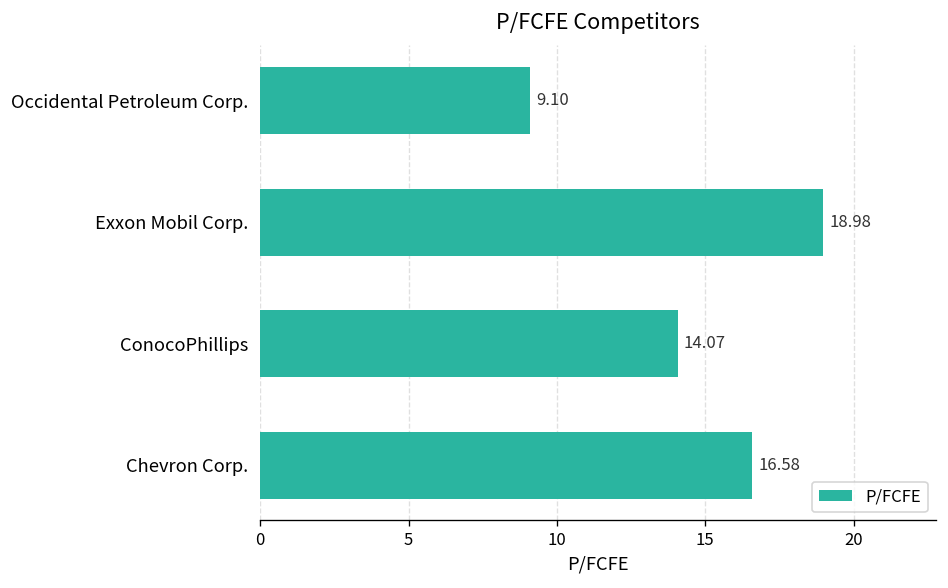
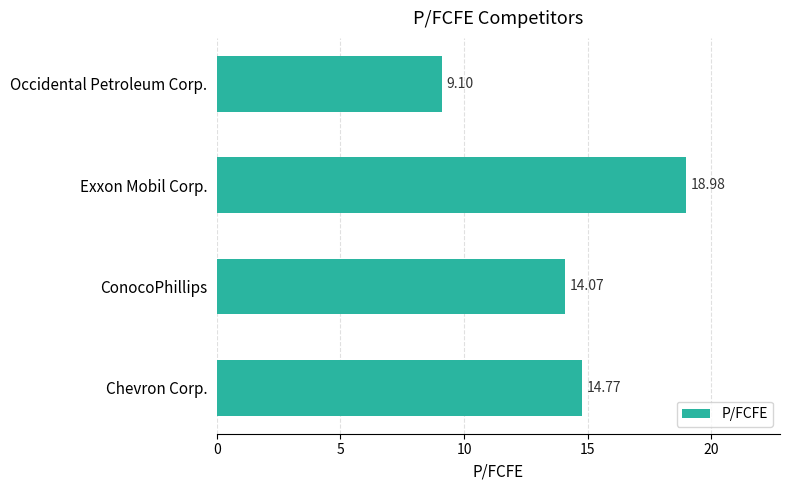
  {
    "Occidental Petroleum Corp.": 9.10,
    "Exxon Mobil Corp.": 18.98,
    "ConocoPhillips": 14.07,
-   "Chevron Corp.": 16.58
+   "Chevron Corp.": 14.77
  }
